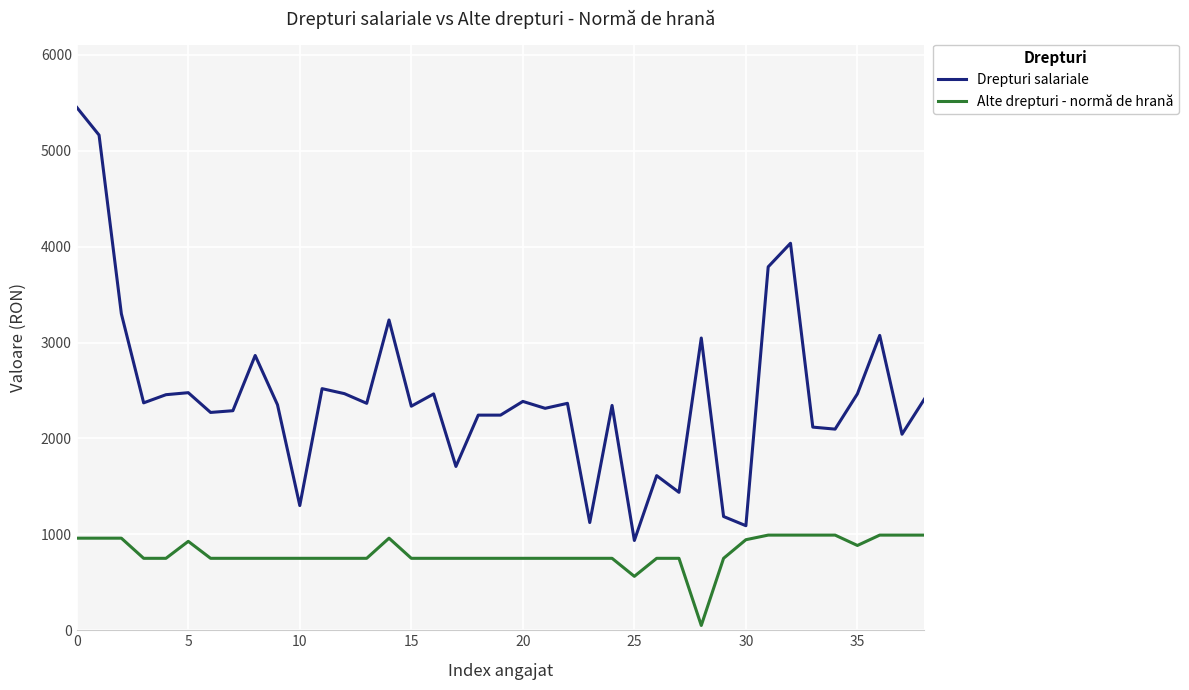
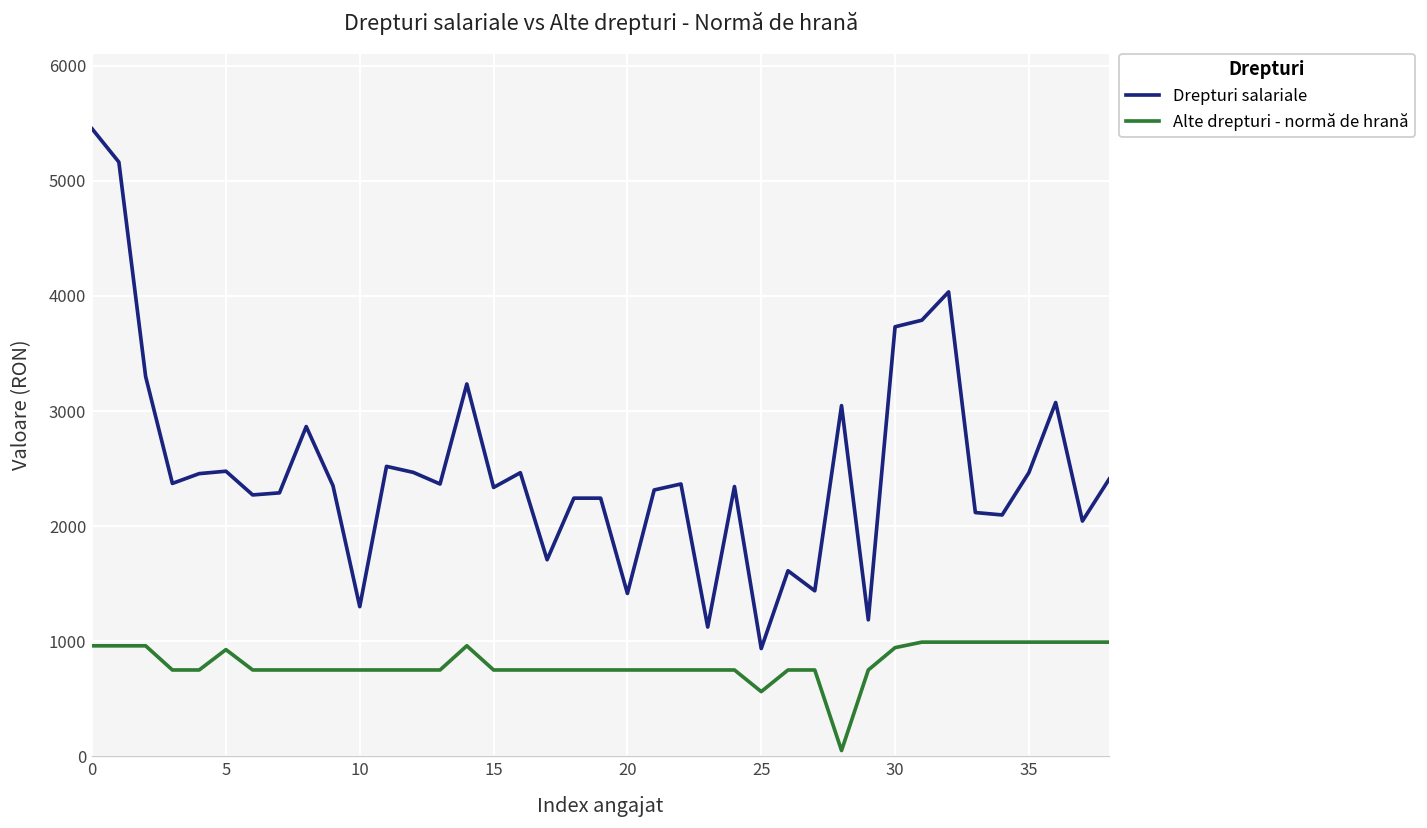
  {
    "Drepturi salariale": {
      "0": 5500,
      "5": 2500,
      "10": 1300,
      "15": 2300,
-     "20": 2400,
+     "20": 1400,
      "25": 900,
-     "30": 1100,
+     "30": 3700,
      "35": 2500
    },
    "Alte drepturi - normă de hrană": {
      "0": 1000,
      "5": 900,
      "10": 800,
      "15": 800,
      "20": 800,
      "25": 600,
      "30": 900,
-     "35": 900
+     "35": 1000
    }
  }
